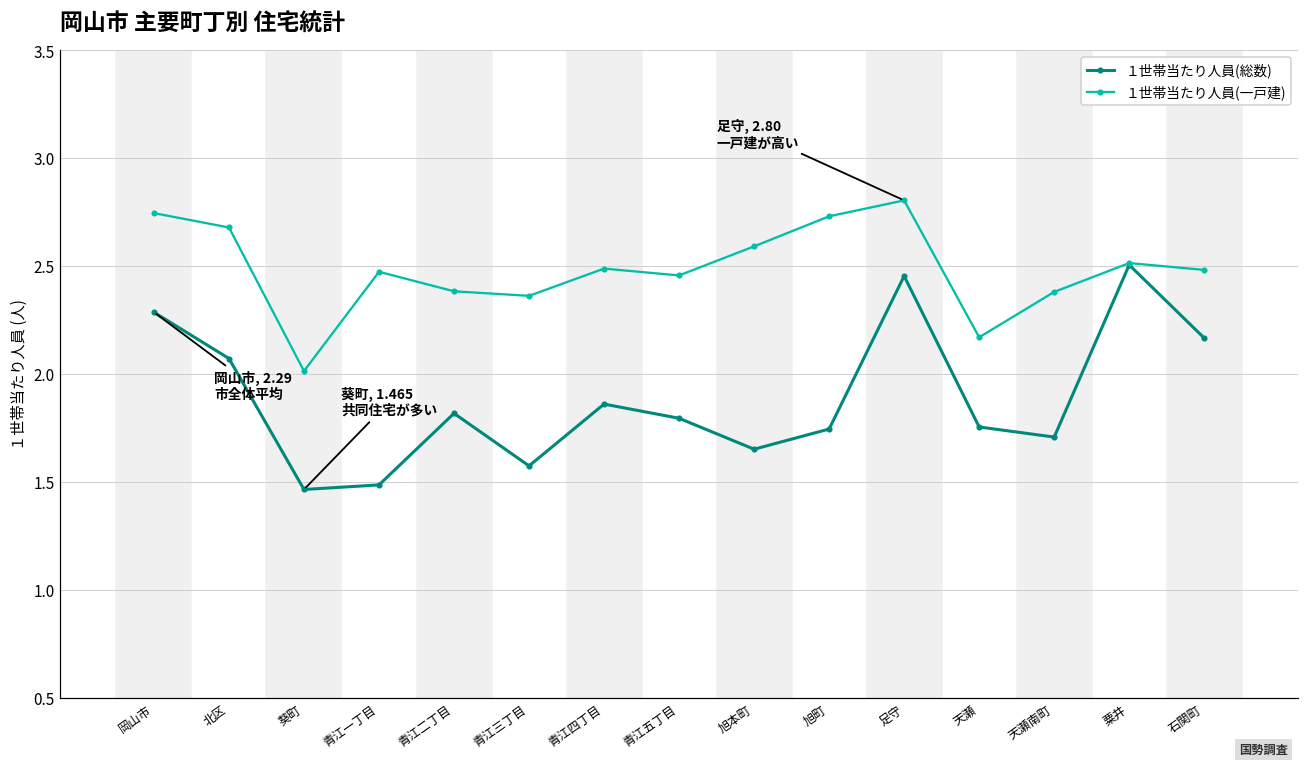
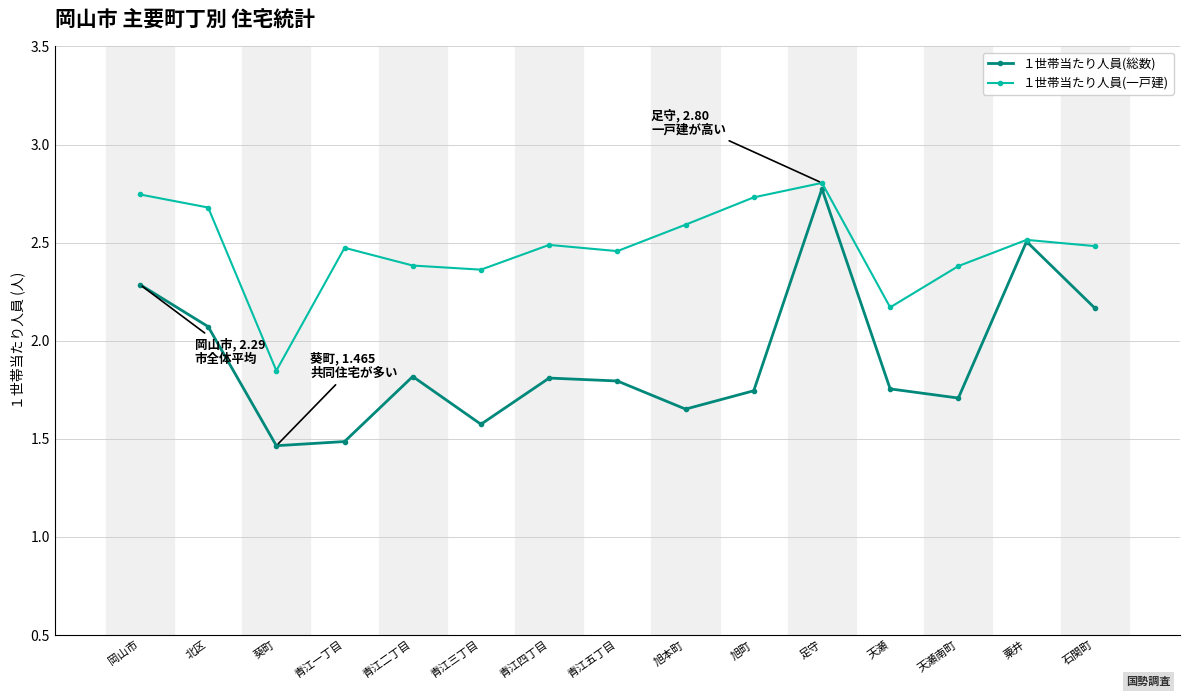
  {
    "１世帯当たり人員(総数)": {
      "岡山市": 2.29,
      "葵町": 1.47,
      "青江二丁目": 1.82,
      "青江三丁目": 1.57,
-     "青江四丁目": 1.86,
+     "青江四丁目": 1.81,
      "青江五丁目": 1.79,
      "旭本町": 1.65,
      "旭町": 1.75,
-     "足守": 2.45,
+     "足守": 2.77,
      "天瀬": 1.75,
      "天瀬南町": 1.71,
      "石関町": 2.17
    },
    "１世帯当たり人員(一戸建)": {
      "岡山市": 2.75,
      "北区": 2.68,
-     "葵町": 2.01,
+     "葵町": 1.85,
      "青江一丁目": 2.47,
      "青江二丁目": 2.38,
      "青江三丁目": 2.36,
      "青江四丁目": 2.49,
      "青江五丁目": 2.46,
      "旭本町": 2.59,
      "旭町": 2.73,
      "天瀬": 2.17,
      "天瀬南町": 2.38,
      "石関町": 2.48
    }
  }
